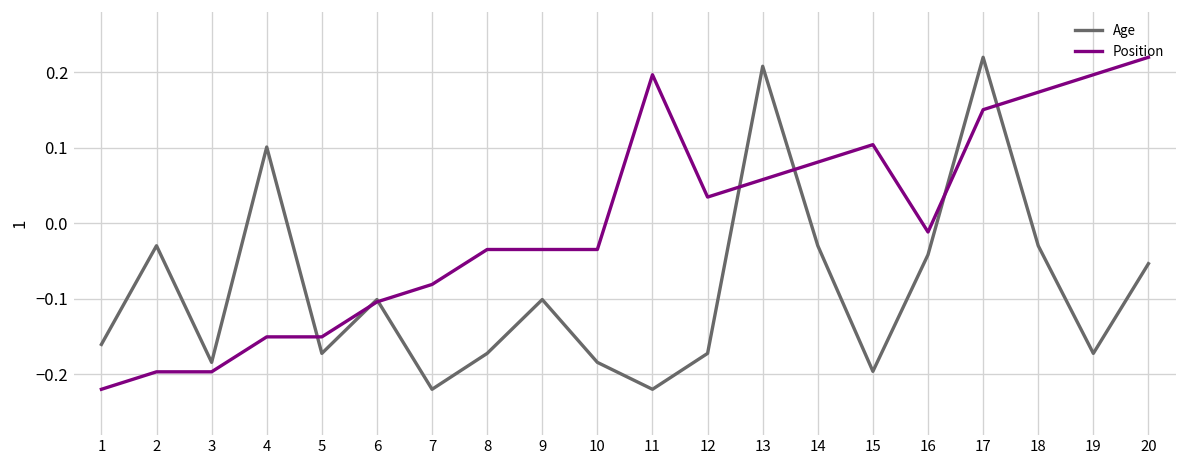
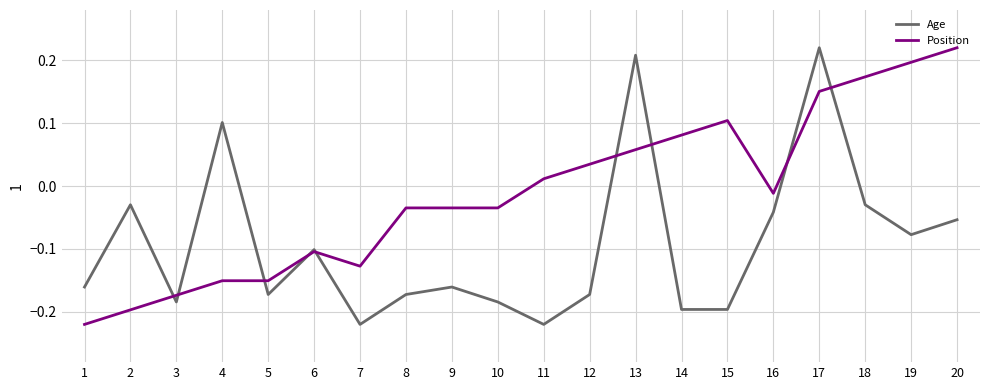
  {
    "Age": {
      "1": -0.16,
      "2": -0.03,
      "3": -0.18,
      "4": 0.10,
      "5": -0.17,
      "7": -0.22,
      "8": -0.17,
-     "9": -0.10,
+     "9": -0.16,
      "10": -0.18,
      "11": -0.22,
      "12": -0.17,
      "13": 0.21,
-     "14": -0.03,
+     "14": -0.20,
      "15": -0.20,
      "16": -0.04,
      "17": 0.22,
      "18": -0.03,
-     "19": -0.17,
+     "19": -0.08,
      "20": -0.05
    },
    "Position": {
      "1": -0.22,
      "2": -0.20,
-     "3": -0.20,
+     "3": -0.17,
      "4": -0.15,
      "5": -0.15,
-     "7": -0.08,
+     "7": -0.13,
      "8": -0.03,
      "9": -0.03,
      "10": -0.03,
-     "11": 0.20,
+     "11": 0.01,
      "12": 0.03,
      "13": 0.06,
      "14": 0.08,
      "15": 0.10,
      "16": -0.01,
      "17": 0.15,
      "18": 0.17,
      "19": 0.20,
      "20": 0.22
    }
  }
